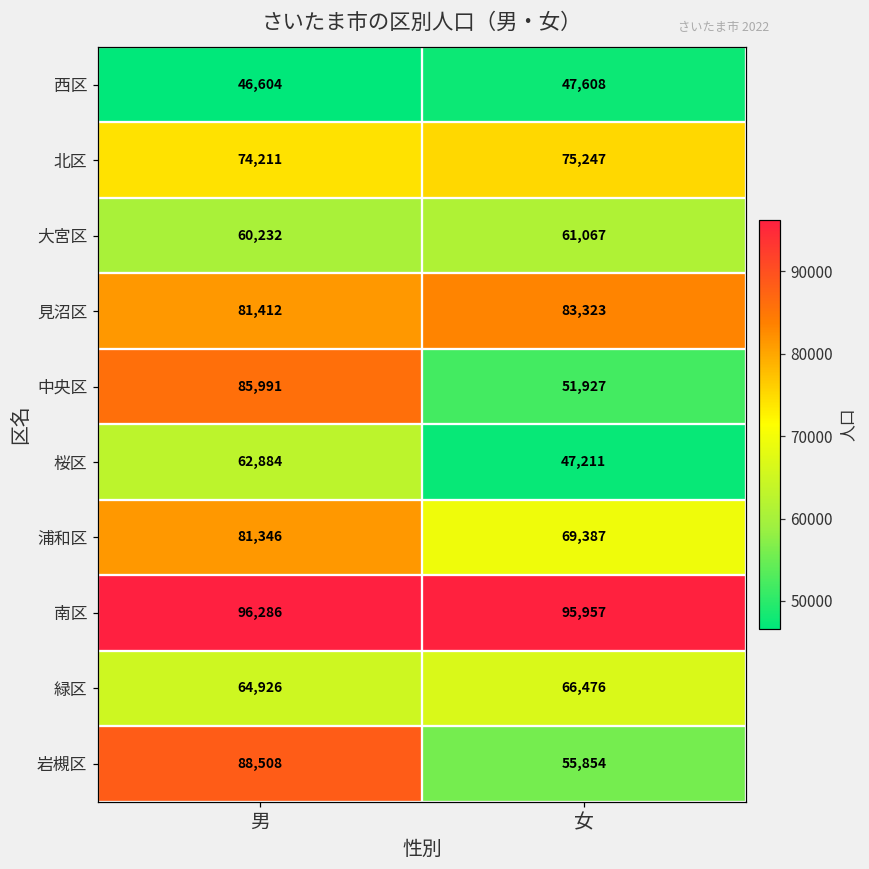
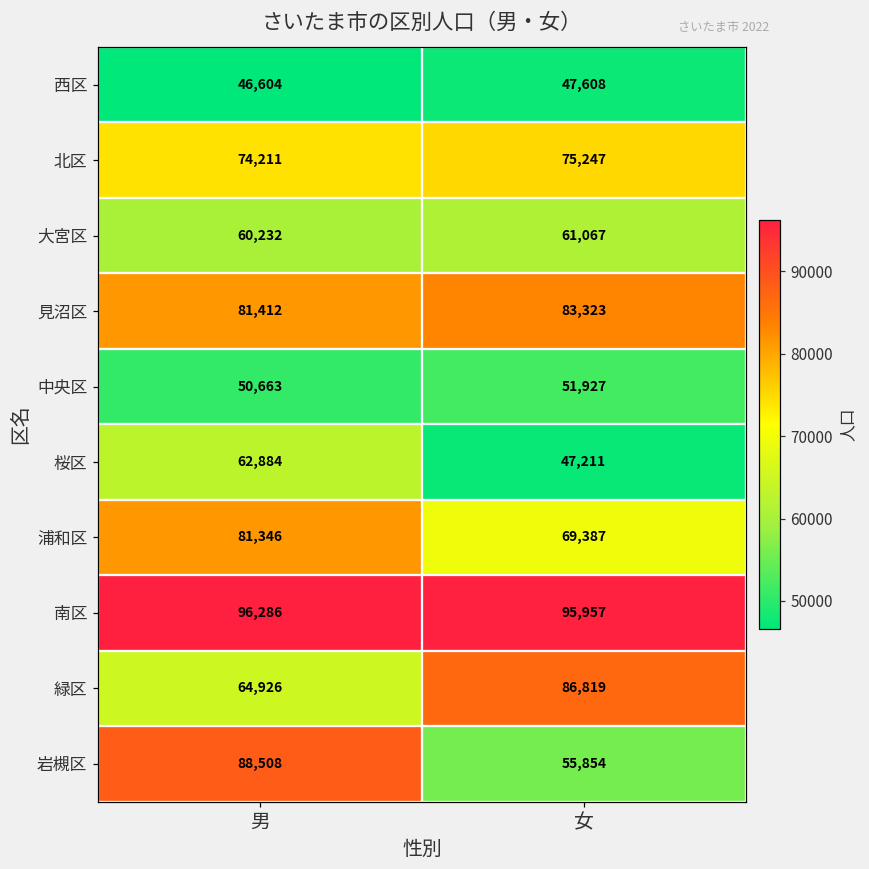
  {
    "西区": {
      "男": "46,604",
      "女": "47,608"
    },
    "北区": {
      "男": "74,211",
      "女": "75,247"
    },
    "大宮区": {
      "男": "60,232",
      "女": "61,067"
    },
    "見沼区": {
      "男": "81,412",
      "女": "83,323"
    },
    "中央区": {
-     "男": "85,991",
+     "男": "50,663",
      "女": "51,927"
    },
    "桜区": {
      "男": "62,884",
      "女": "47,211"
    },
    "浦和区": {
      "男": "81,346",
      "女": "69,387"
    },
    "南区": {
      "男": "96,286",
      "女": "95,957"
    },
    "緑区": {
      "男": "64,926",
-     "女": "66,476"
+     "女": "86,819"
    },
    "岩槻区": {
      "男": "88,508",
      "女": "55,854"
    }
  }
